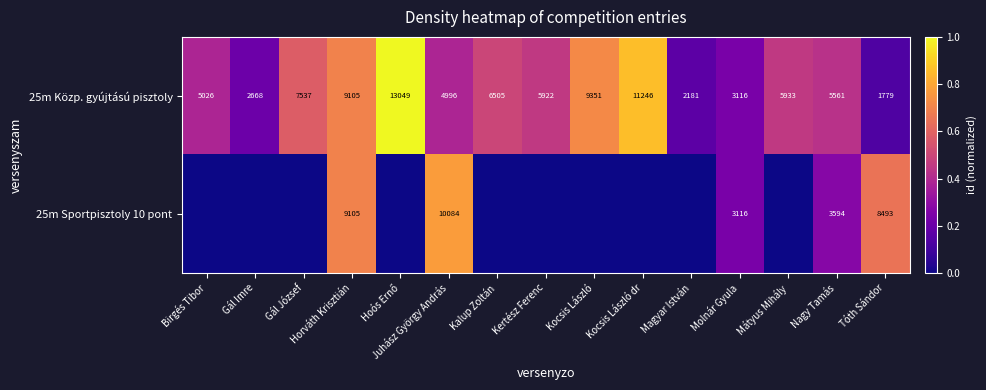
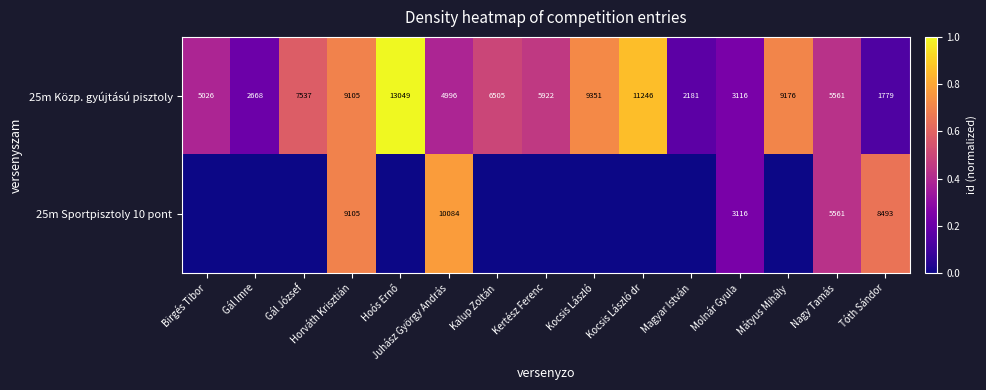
  {
    "25m Közp. gyújtású pisztoly": {
      "Birgés Tibor": 5026,
      "Gál Imre": 2668,
      "Gál József": 7537,
      "Horváth Krisztián": 9105,
      "Hoós Ernő": 13049,
      "Juhász György András": 4996,
      "Kalup Zoltán": 6505,
      "Kertész Ferenc": 5922,
      "Kocsis László": 9351,
      "Kocsis László dr": 11246,
      "Magyar István": 2181,
      "Molnár Gyula": 3116,
-     "Mátyus Mihály": 5933,
+     "Mátyus Mihály": 9176,
      "Nagy Tamás": 5561,
      "Tóth Sándor": 1779
    },
    "25m Sportpisztoly 10 pont": {
      "Horváth Krisztián": 9105,
      "Juhász György András": 10084,
      "Molnár Gyula": 3116,
-     "Nagy Tamás": 3594,
+     "Nagy Tamás": 5561,
      "Tóth Sándor": 8493
    }
  }
